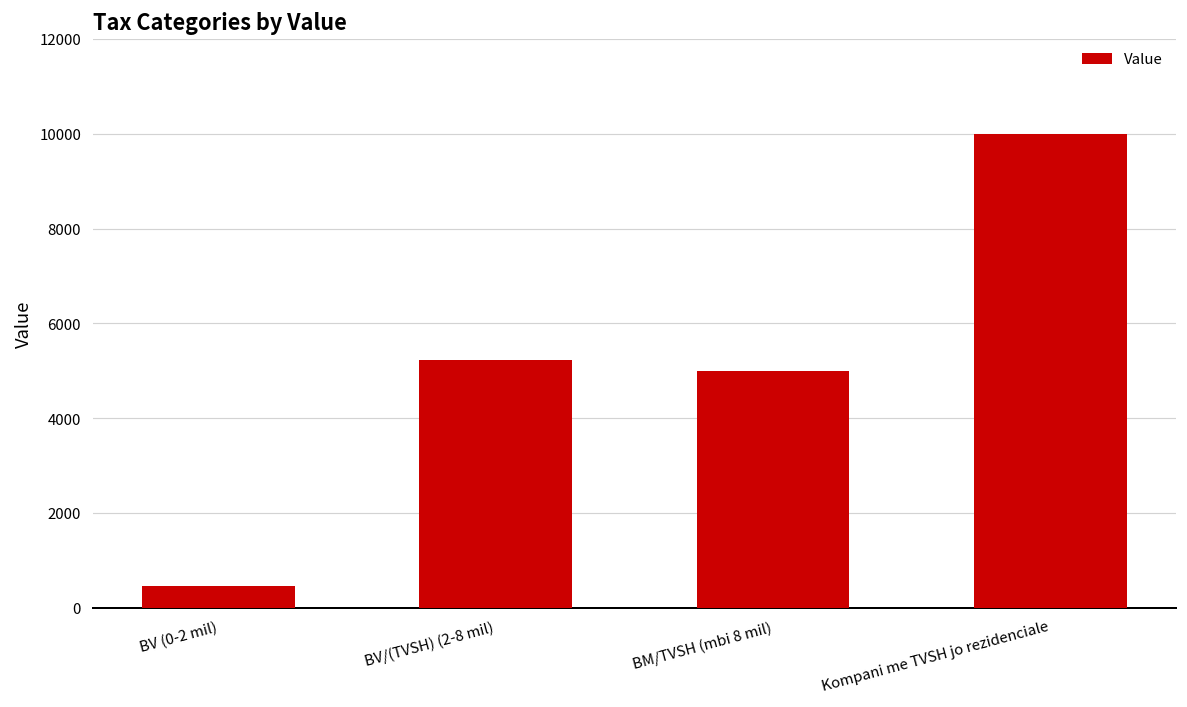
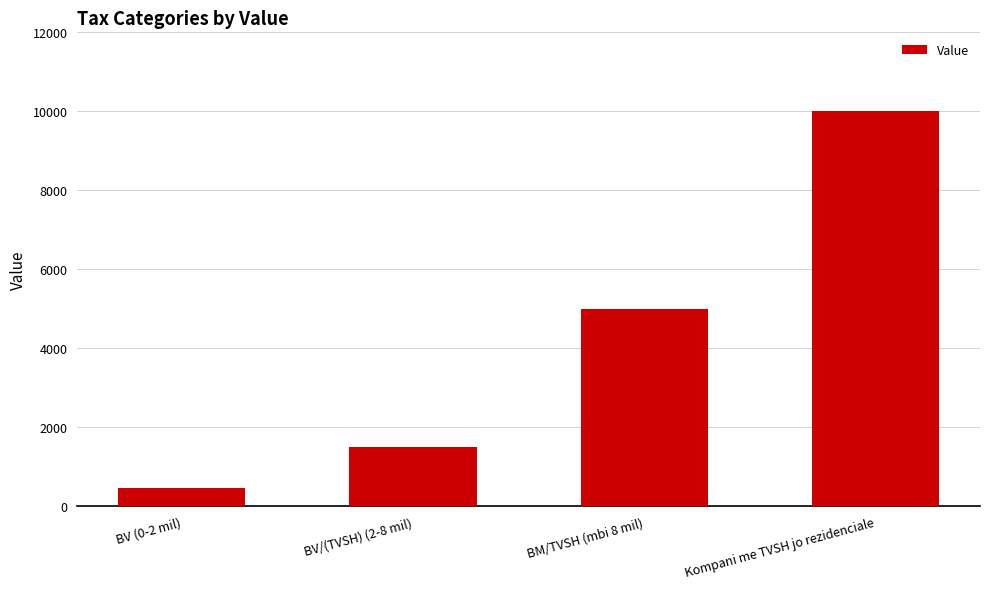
  {
    "BV (0-2 mil)": 500,
-   "BV/(TVSH) (2-8 mil)": 5200,
+   "BV/(TVSH) (2-8 mil)": 1500,
    "BM/TVSH (mbi 8 mil)": 5000,
    "Kompani me TVSH jo rezidenciale": 10000
  }
